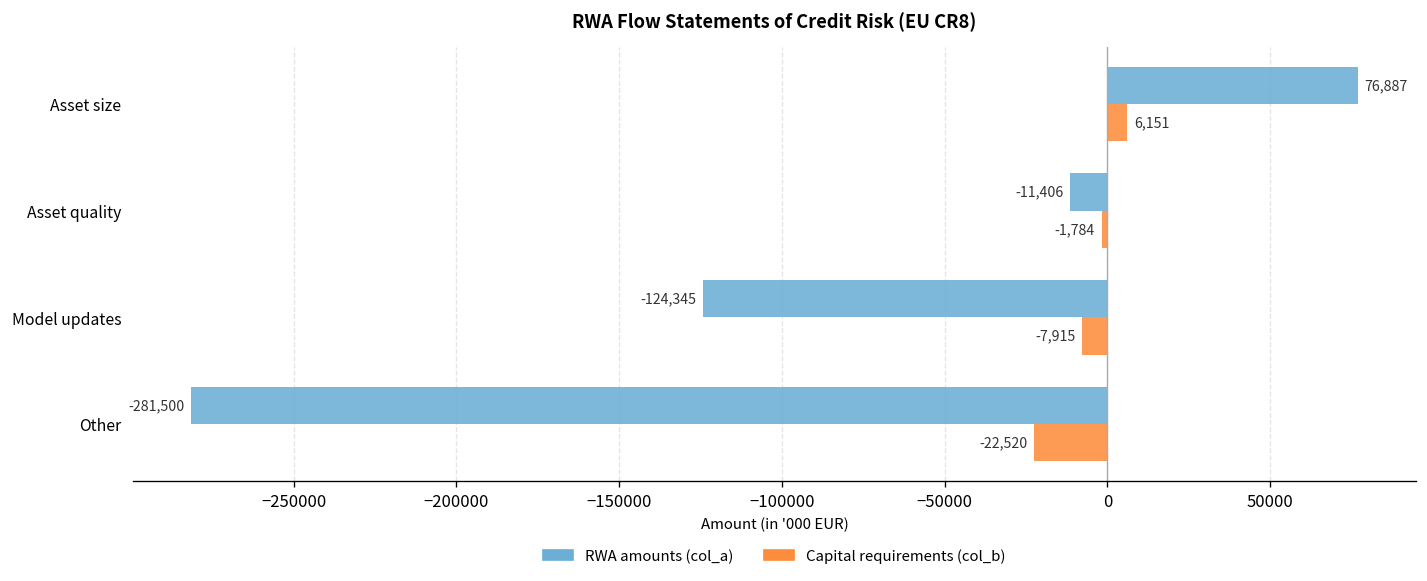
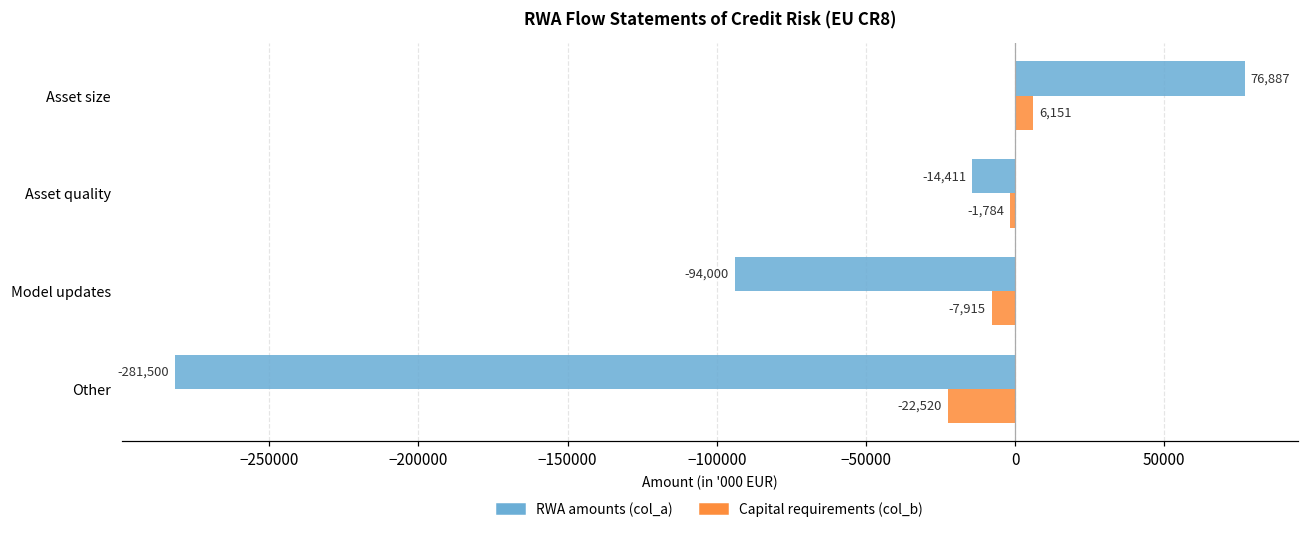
  {
    "RWA amounts (col_a)": {
      "Asset size": "76,887",
-     "Asset quality": "-11,406",
-     "Model updates": "-124,345",
+     "Asset quality": "-14,411",
+     "Model updates": "-94,000",
      "Other": "-281,500"
    },
    "Capital requirements (col_b)": {
      "Asset size": "6,151",
      "Asset quality": "-1,784",
      "Model updates": "-7,915",
      "Other": "-22,520"
    }
  }
